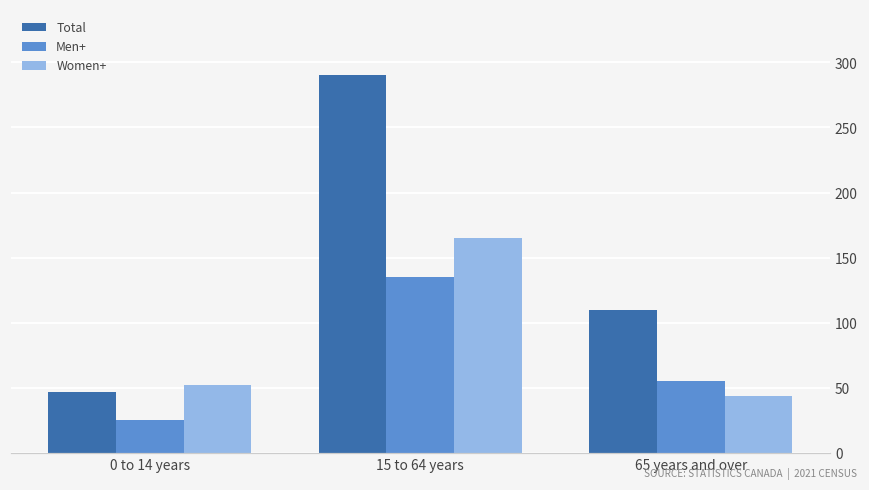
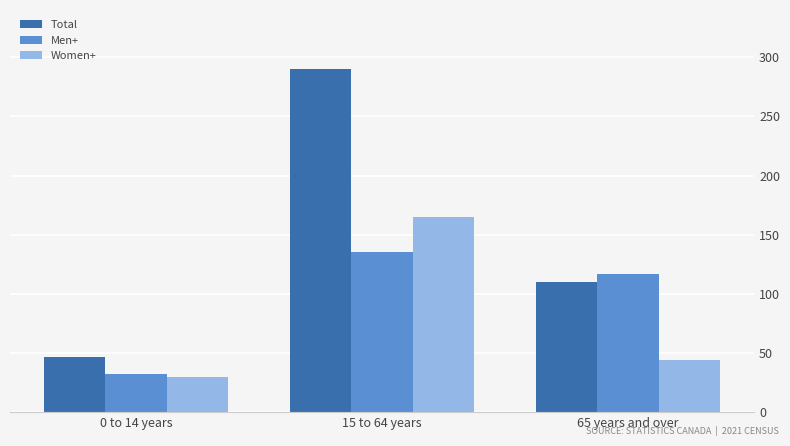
  {
    "Total": {
      "0 to 14 years": 47,
      "15 to 64 years": 290,
      "65 years and over": 110
    },
    "Men+": {
-     "0 to 14 years": 25,
+     "0 to 14 years": 32,
      "15 to 64 years": 135,
-     "65 years and over": 55
+     "65 years and over": 117
    },
    "Women+": {
-     "0 to 14 years": 52,
+     "0 to 14 years": 30,
      "15 to 64 years": 165,
      "65 years and over": 44
    }
  }
